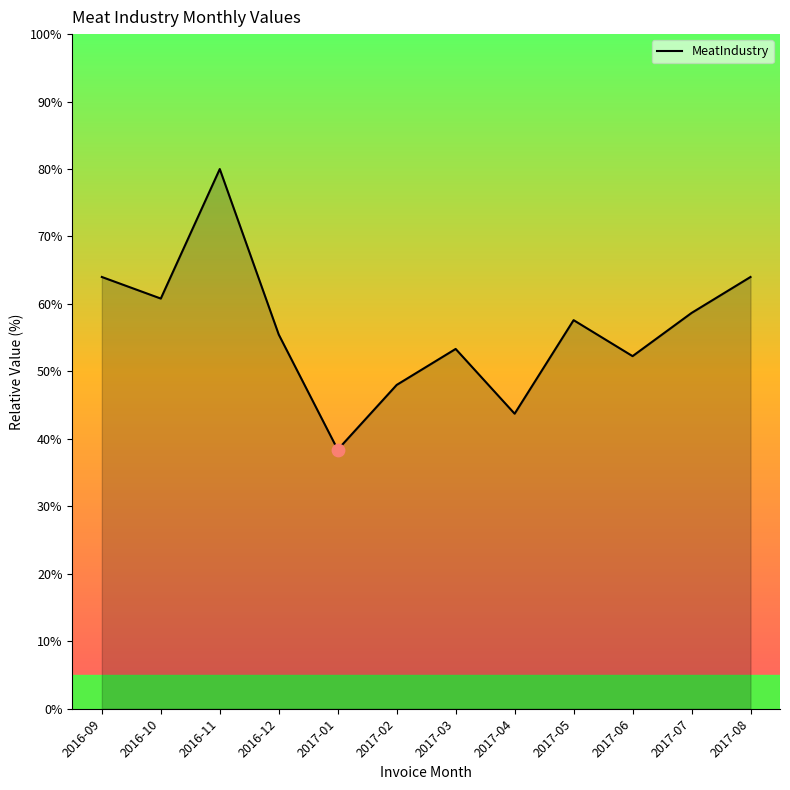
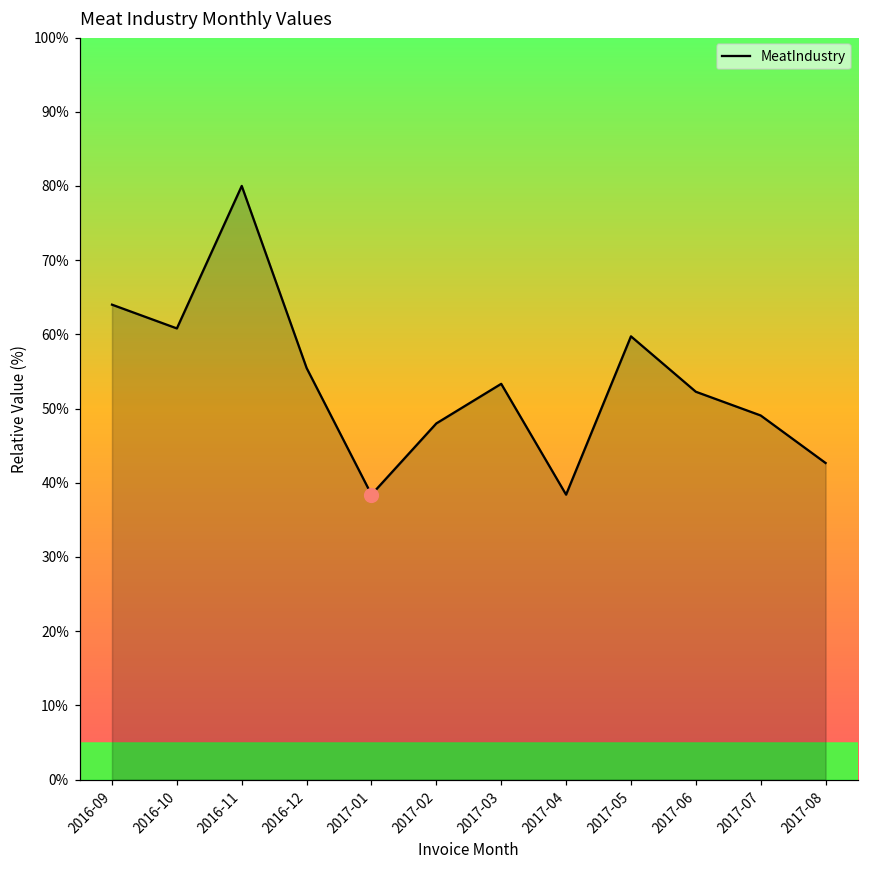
  {
    "MeatIndustry": {
      "2016-09": "64%",
      "2016-10": "61%",
      "2016-11": "80%",
      "2016-12": "55%",
      "2017-02": "48%",
      "2017-03": "53%",
-     "2017-04": "44%",
-     "2017-05": "58%",
+     "2017-04": "38%",
+     "2017-05": "60%",
      "2017-06": "52%",
-     "2017-07": "59%",
-     "2017-08": "64%"
+     "2017-07": "49%",
+     "2017-08": "43%"
    }
  }
